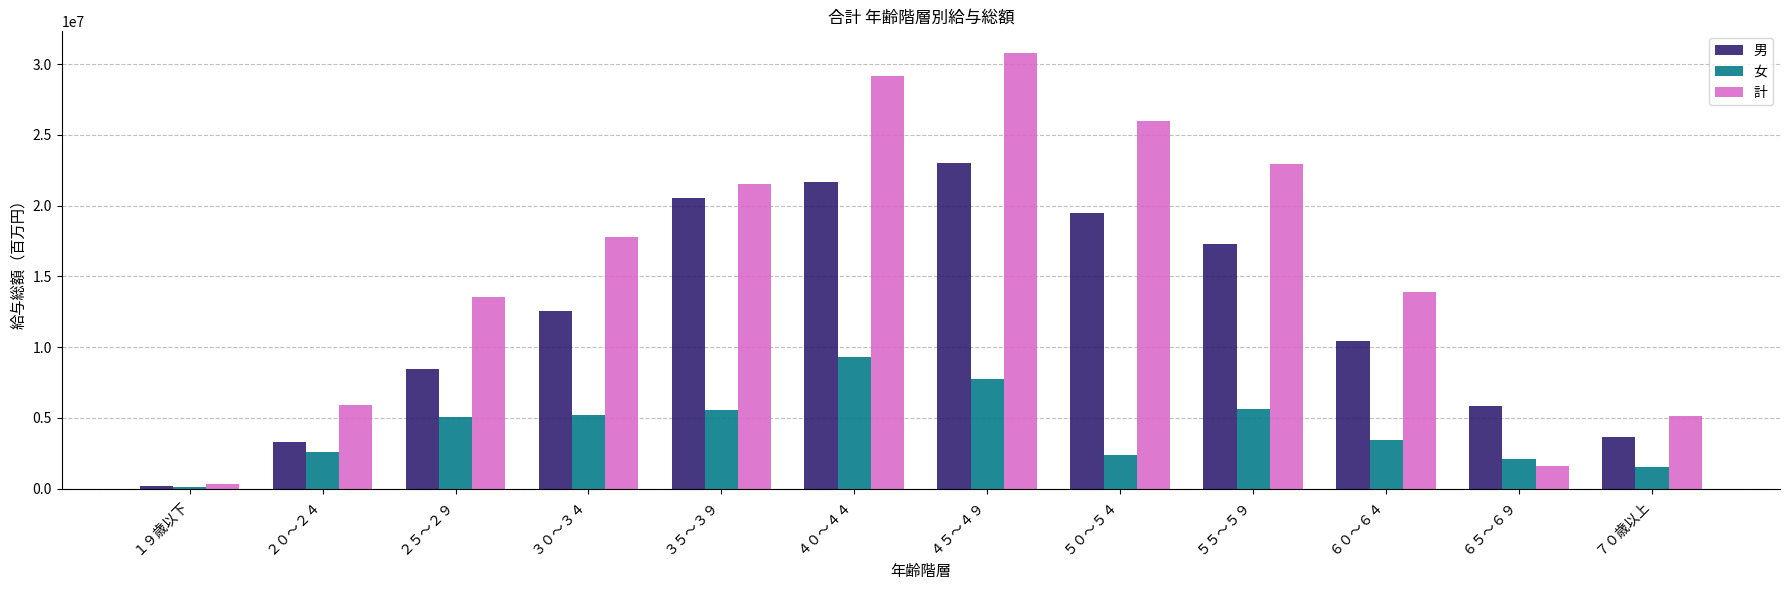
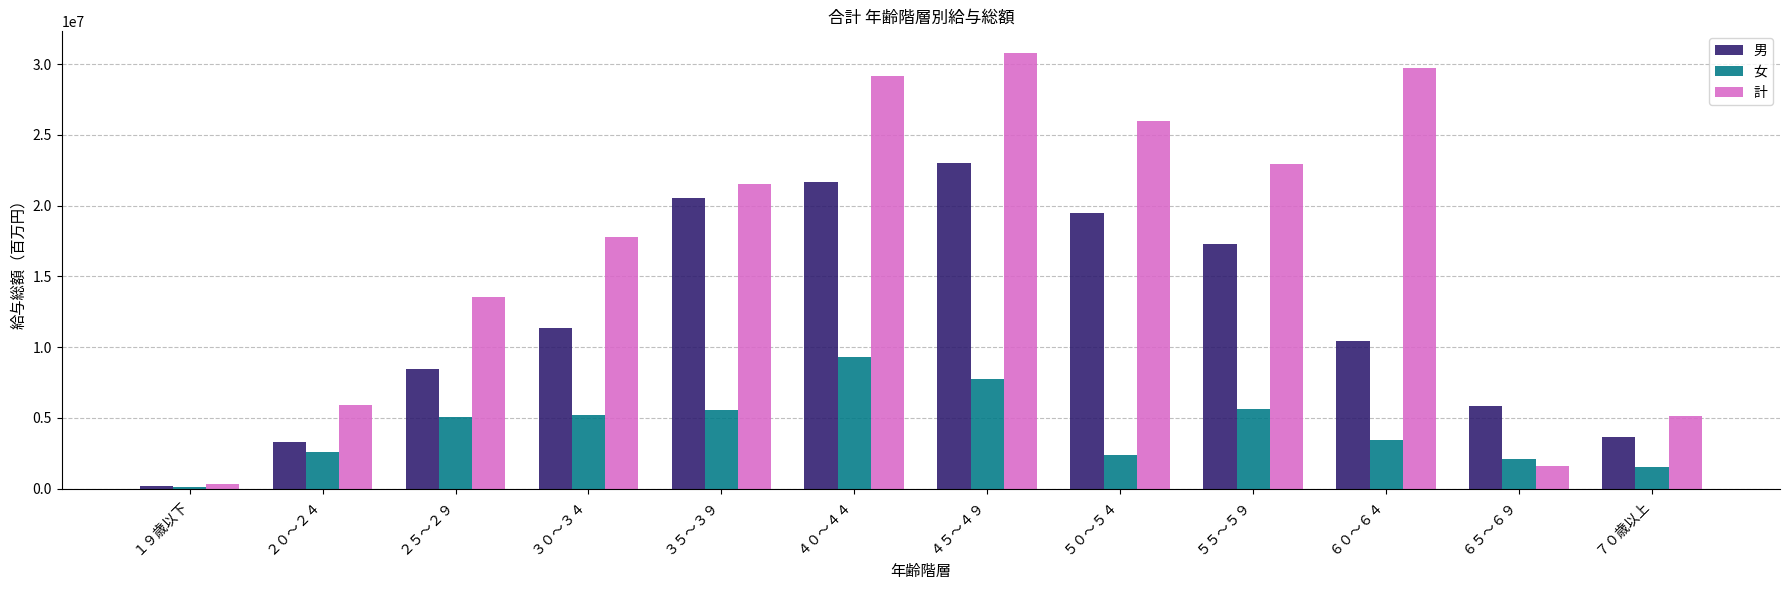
  {
    "男": {
      "２０～２４": 3300000,
      "２５～２９": 8400000,
-     "３０～３４": 12600000,
+     "３０～３４": 11300000,
      "３５～３９": 20600000,
      "４０～４４": 21700000,
      "４５～４９": 23000000,
      "５０～５４": 19500000,
      "５５～５９": 17300000,
      "６０～６４": 10500000,
      "６５～６９": 5900000,
      "７０歳以上": 3600000
    },
    "女": {
      "２０～２４": 2600000,
      "２５～２９": 5100000,
      "３０～３４": 5200000,
      "３５～３９": 5600000,
      "４０～４４": 9300000,
      "４５～４９": 7800000,
      "５０～５４": 2400000,
      "５５～５９": 5600000,
      "６０～６４": 3400000,
      "６５～６９": 2100000,
      "７０歳以上": 1500000
    },
    "計": {
      "１９歳以下": 300000,
      "２０～２４": 5900000,
      "２５～２９": 13500000,
      "３０～３４": 17800000,
      "３５～３９": 21500000,
      "４０～４４": 29100000,
      "４５～４９": 30800000,
      "５０～５４": 26000000,
      "５５～５９": 22900000,
-     "６０～６４": 13900000,
+     "６０～６４": 29700000,
      "６５～６９": 1600000,
      "７０歳以上": 5200000
    }
  }
